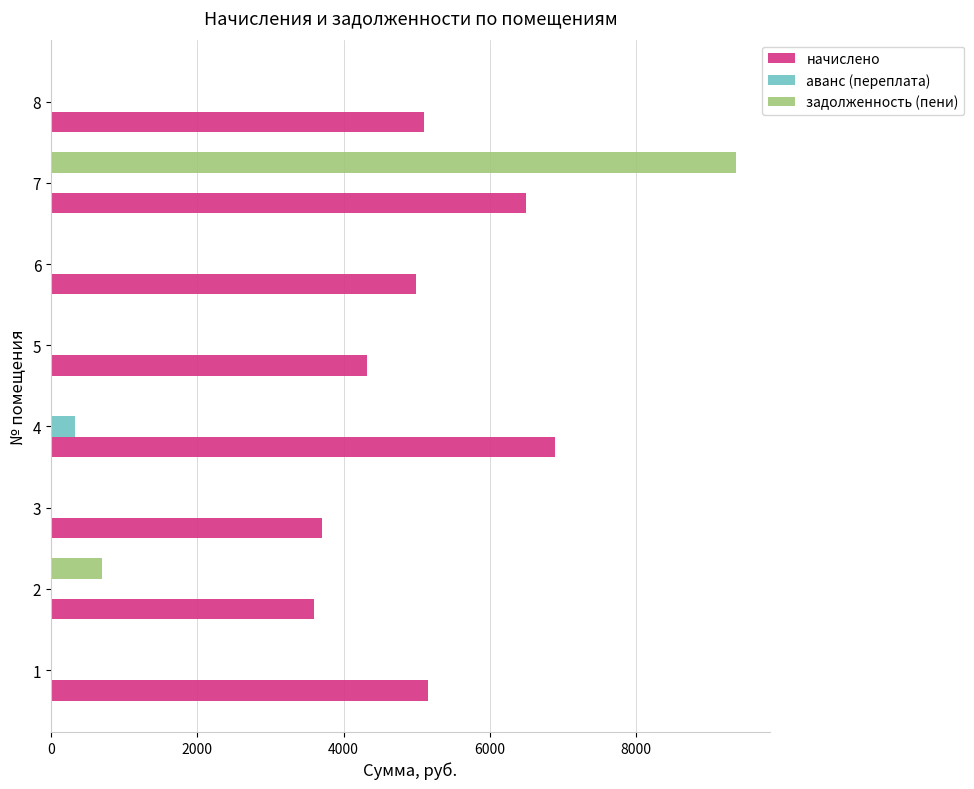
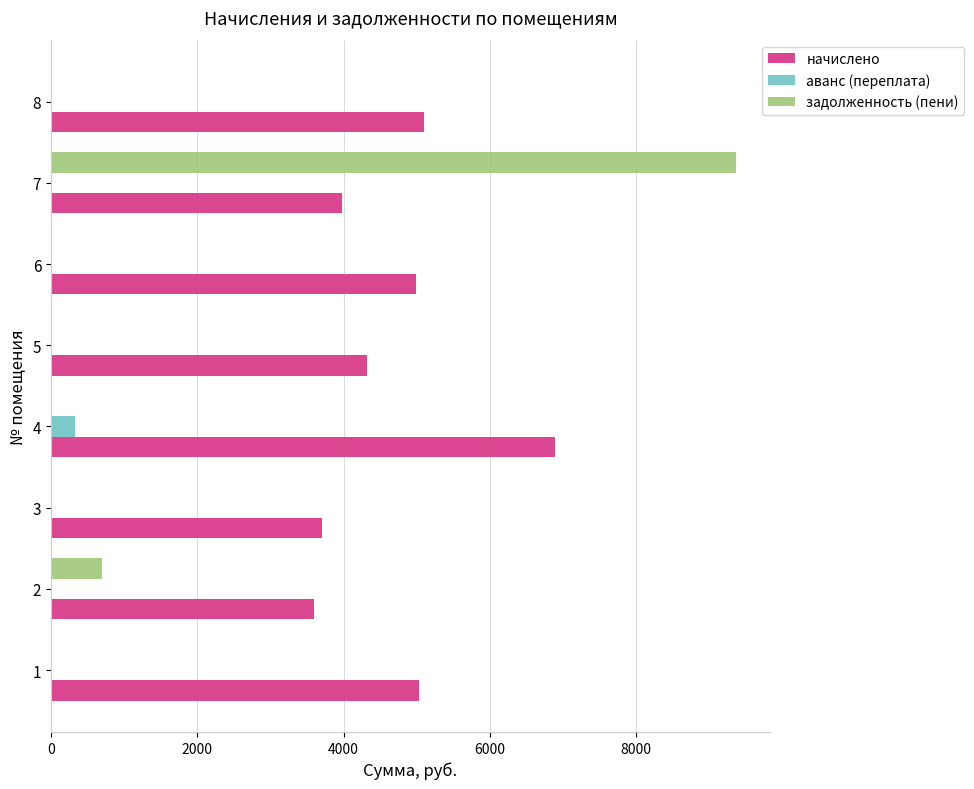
  {
    "начислено": {
      "8": 5100,
-     "7": 6500,
+     "7": 4000,
      "6": 5000,
      "5": 4300,
      "4": 6900,
      "3": 3700,
      "2": 3600,
-     "1": 5200
+     "1": 5000
    },
    "аванс (переплата)": {
      "8": 0,
      "7": 0,
      "6": 0,
      "5": 0,
      "4": 300,
      "3": 0,
      "2": 0,
      "1": 0
    },
    "задолженность (пени)": {
      "8": 0,
      "7": 9400,
      "6": 0,
      "5": 0,
      "4": 0,
      "3": 0,
      "2": 700,
      "1": 0
    }
  }
